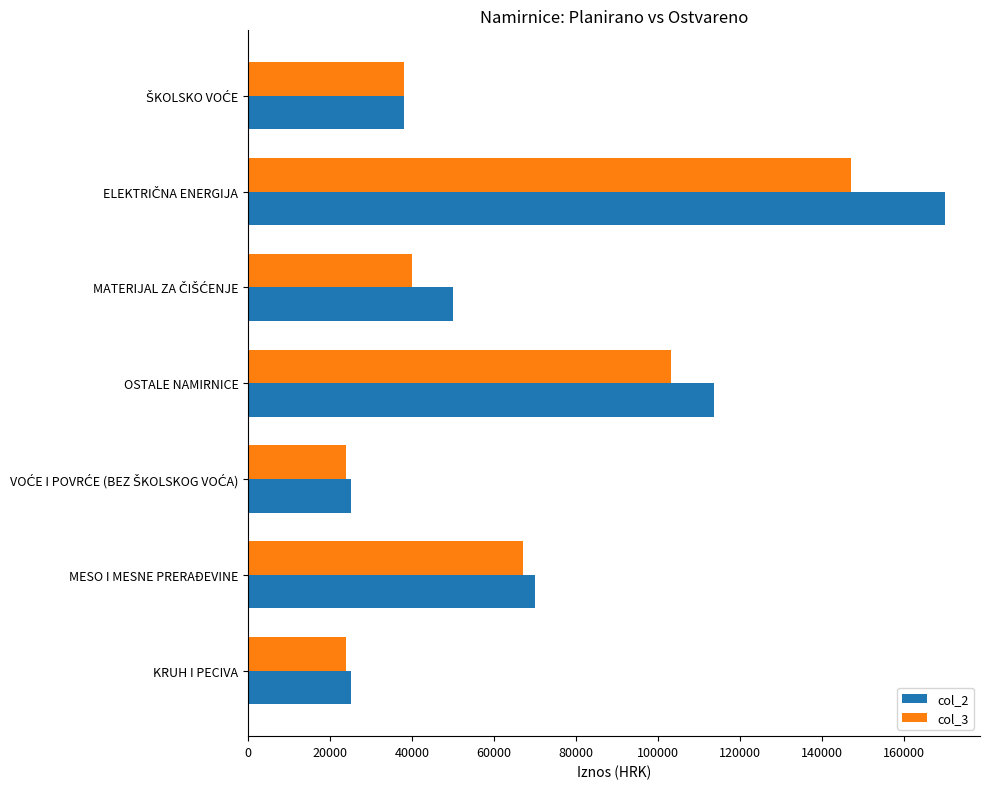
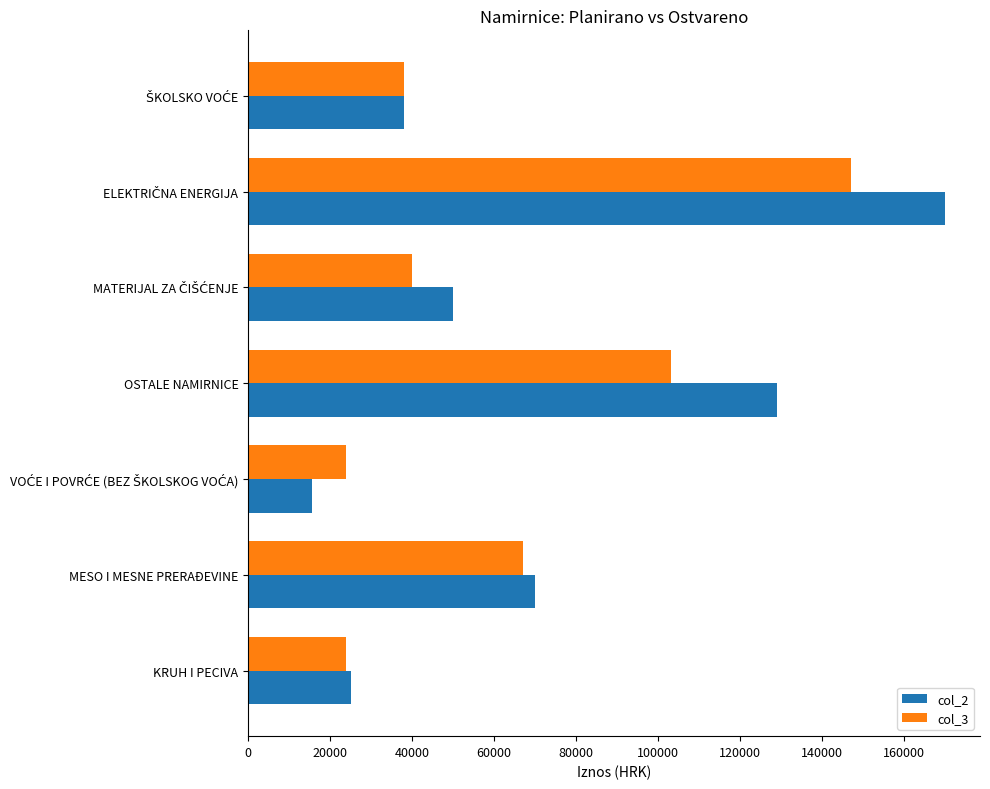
  {
    "col_2": {
      "ŠKOLSKO VOĆE": 38000,
      "ELEKTRIČNA ENERGIJA": 170000,
      "MATERIJAL ZA ČIŠĆENJE": 50000,
-     "OSTALE NAMIRNICE": 114000,
-     "VOĆE I POVRĆE (BEZ ŠKOLSKOG VOĆA)": 25000,
+     "OSTALE NAMIRNICE": 129000,
+     "VOĆE I POVRĆE (BEZ ŠKOLSKOG VOĆA)": 16000,
      "MESO I MESNE PRERAĐEVINE": 70000,
      "KRUH I PECIVA": 25000
    },
    "col_3": {
      "ŠKOLSKO VOĆE": 38000,
      "ELEKTRIČNA ENERGIJA": 147000,
      "MATERIJAL ZA ČIŠĆENJE": 40000,
      "OSTALE NAMIRNICE": 103000,
      "VOĆE I POVRĆE (BEZ ŠKOLSKOG VOĆA)": 24000,
      "MESO I MESNE PRERAĐEVINE": 67000,
      "KRUH I PECIVA": 24000
    }
  }
